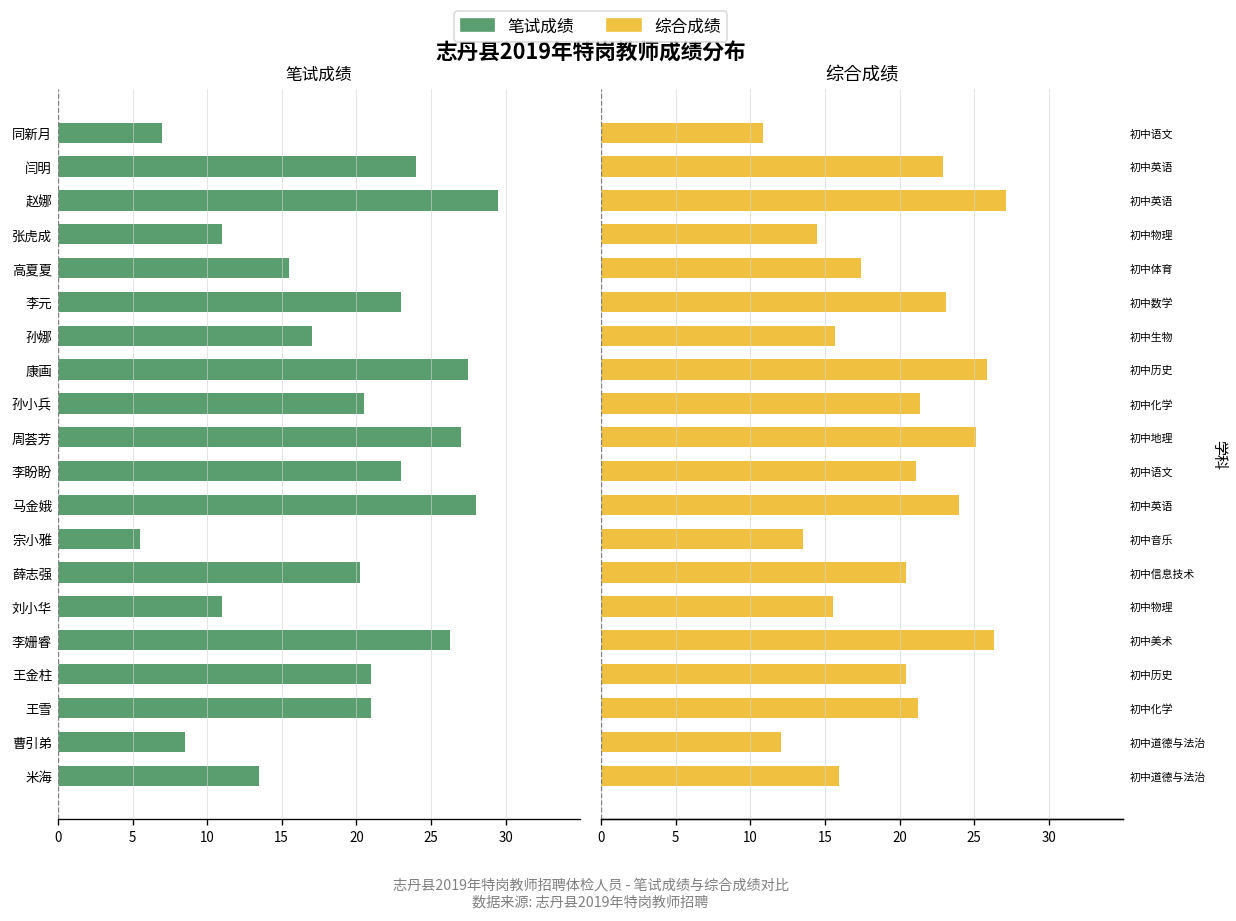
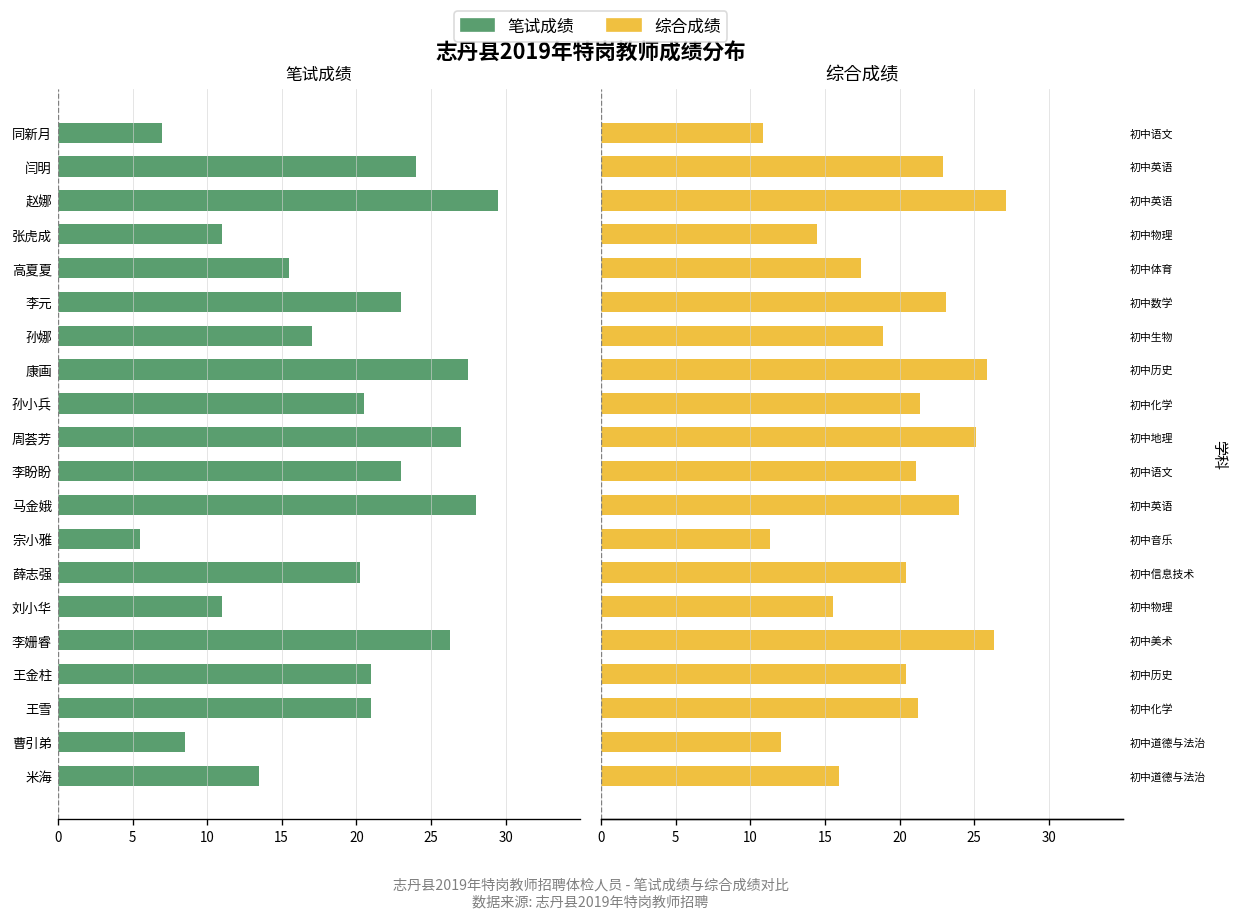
  {
    "综合成绩": {
      "初中体育": 17.4,
      "初中数学": 23.1,
-     "初中生物": 15.7,
+     "初中生物": 18.9,
      "初中地理": 25.1,
-     "初中音乐": 13.5,
+     "初中音乐": 11.3,
      "初中信息技术": 20.4,
      "初中美术": 26.3
    }
  }
